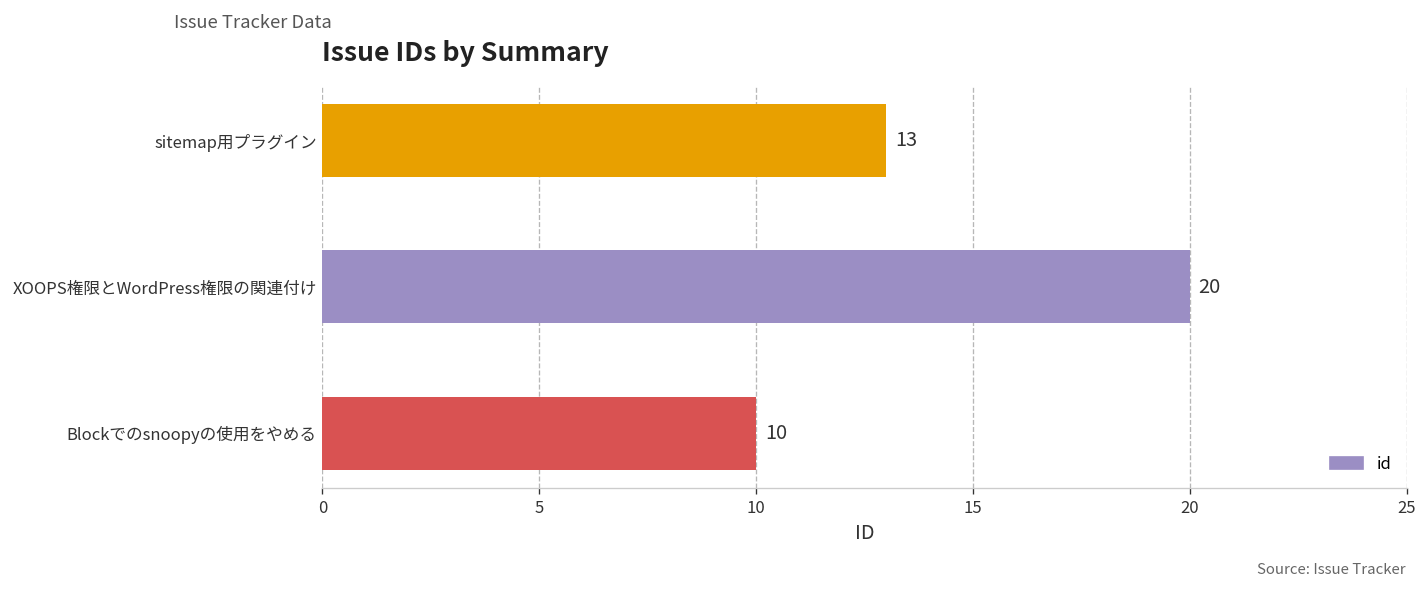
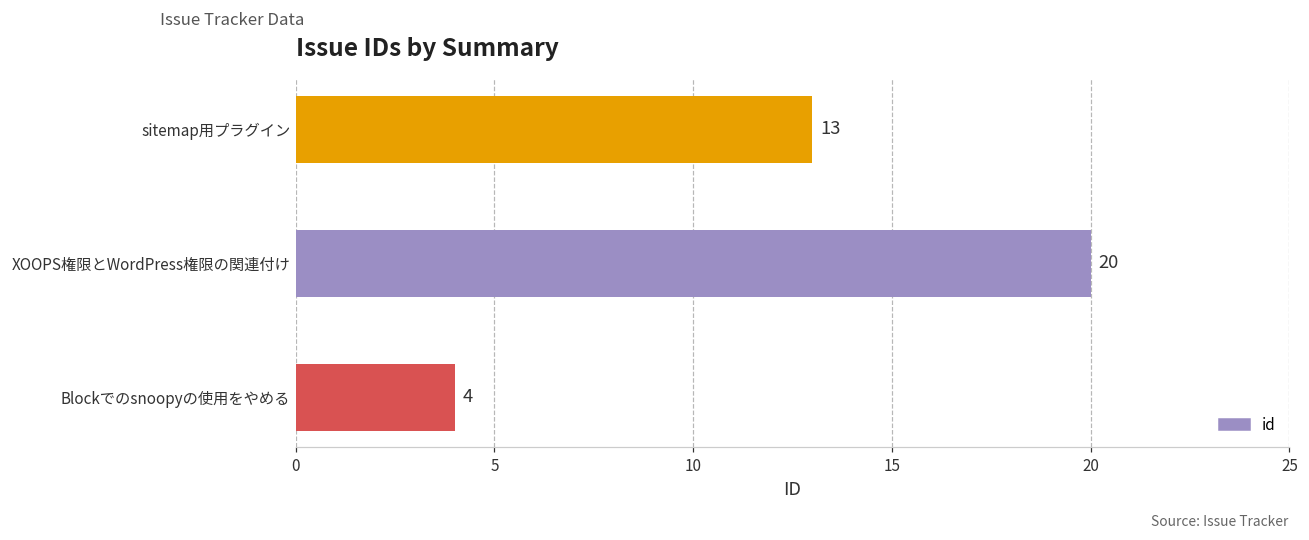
  {
    "sitemap用プラグイン": 13,
    "XOOPS権限とWordPress権限の関連付け": 20,
-   "Blockでのsnoopyの使用をやめる": 10
+   "Blockでのsnoopyの使用をやめる": 4
  }
